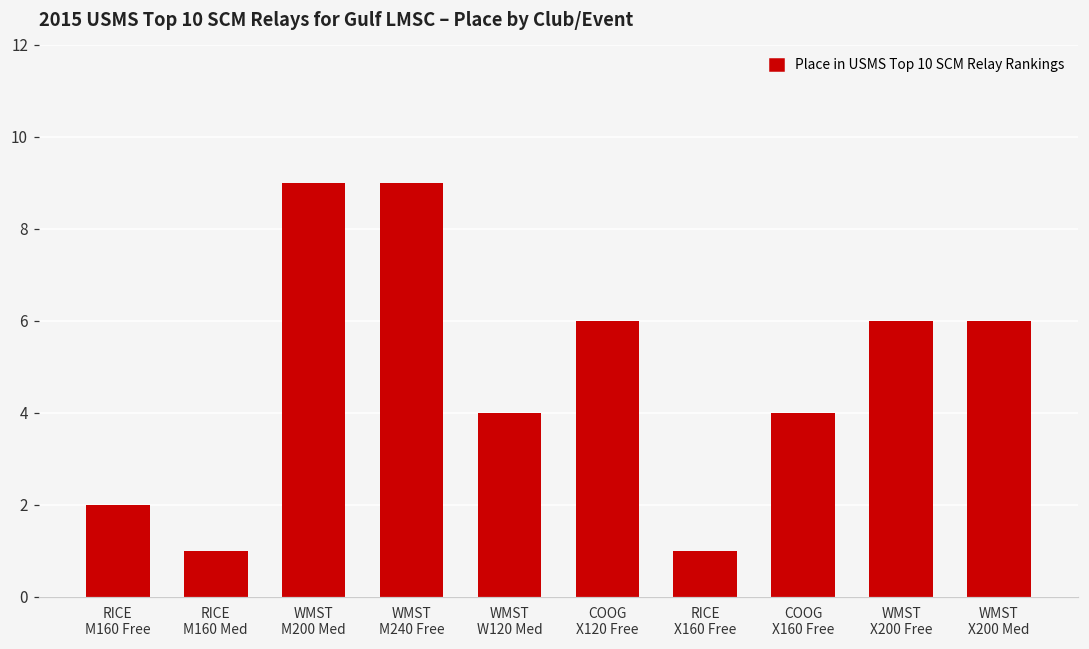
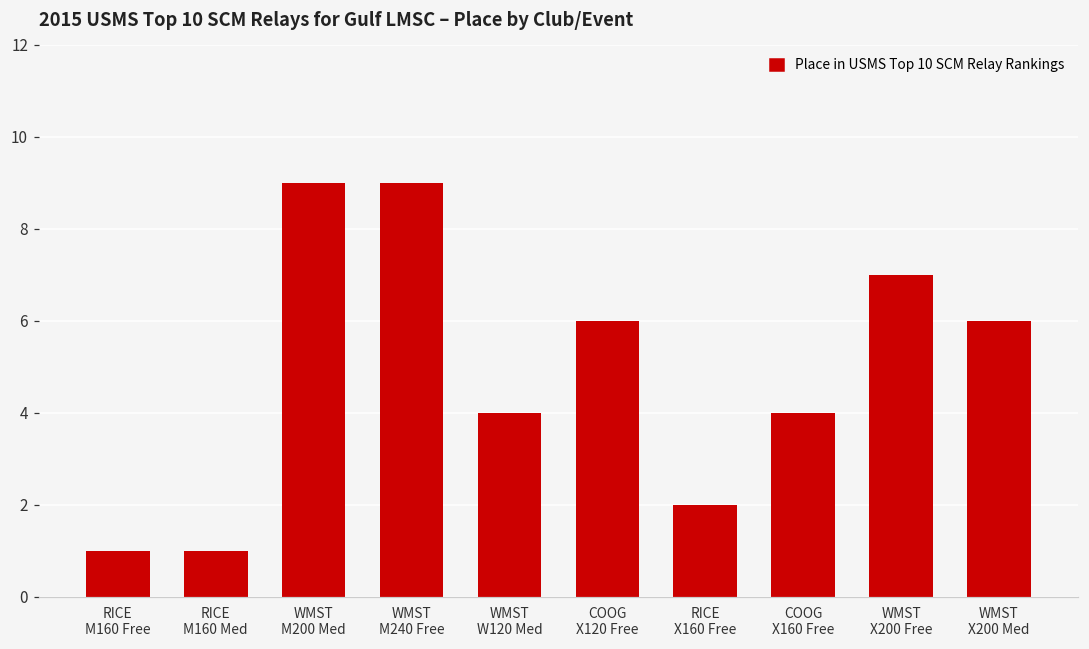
  {
-   "RICE M160 Free": 2,
+   "RICE M160 Free": 1,
    "RICE M160 Med": 1,
    "WMST M200 Med": 9,
    "WMST M240 Free": 9,
    "WMST W120 Med": 4,
    "COOG X120 Free": 6,
-   "RICE X160 Free": 1,
+   "RICE X160 Free": 2,
    "COOG X160 Free": 4,
-   "WMST X200 Free": 6,
+   "WMST X200 Free": 7,
    "WMST X200 Med": 6
  }
